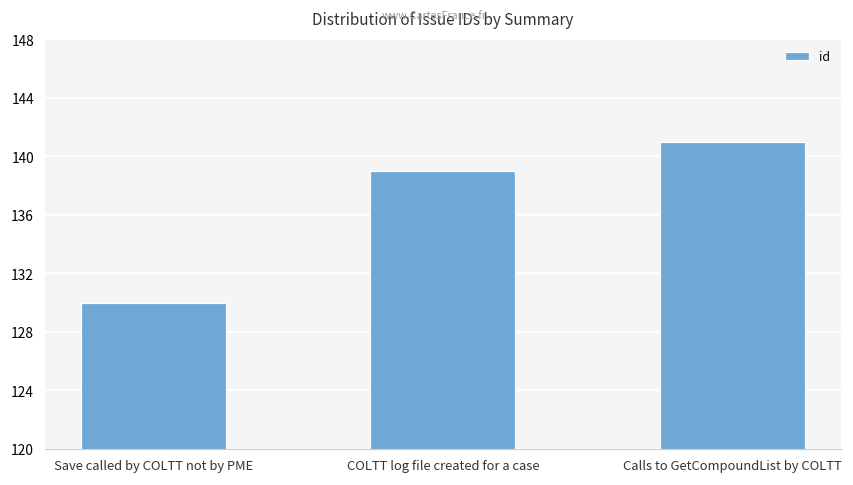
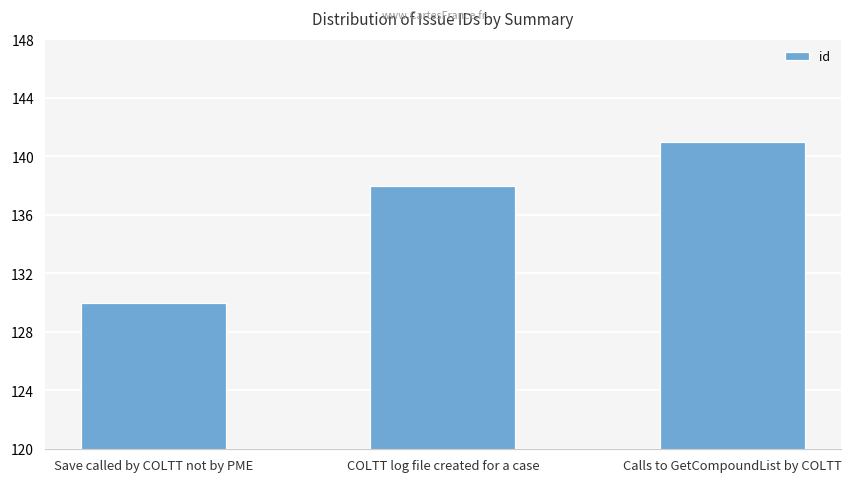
  {
    "Save called by COLTT not by PME": 130,
-   "COLTT log file created for a case": 139,
+   "COLTT log file created for a case": 138,
    "Calls to GetCompoundList by COLTT": 141
  }
